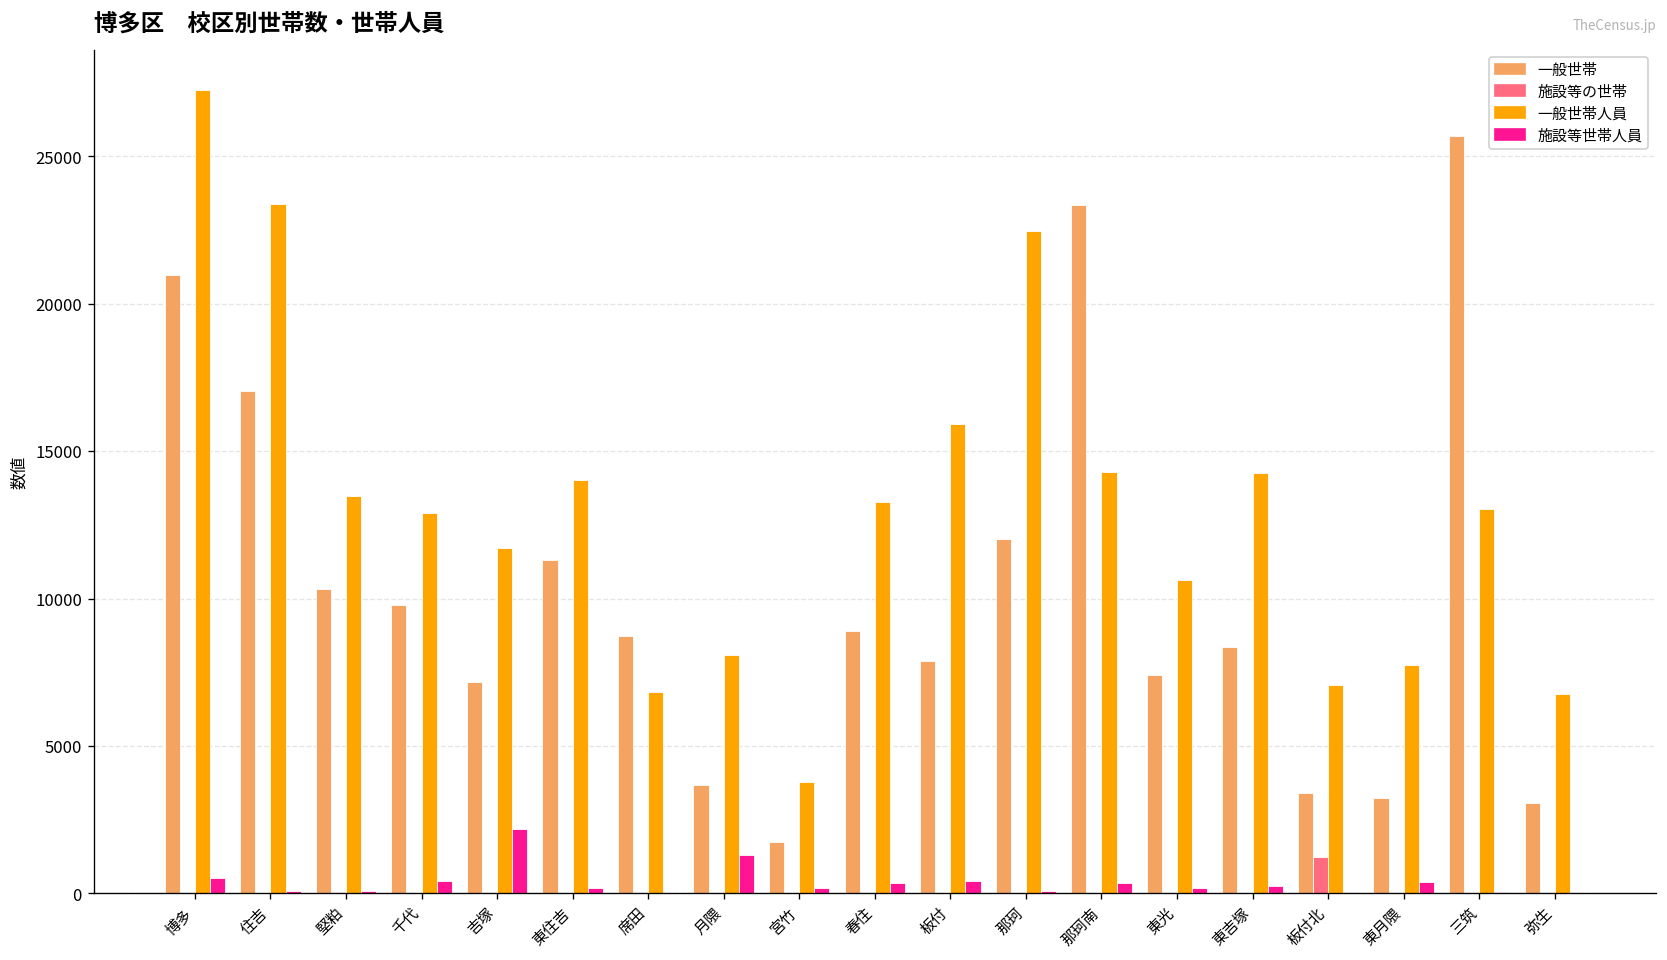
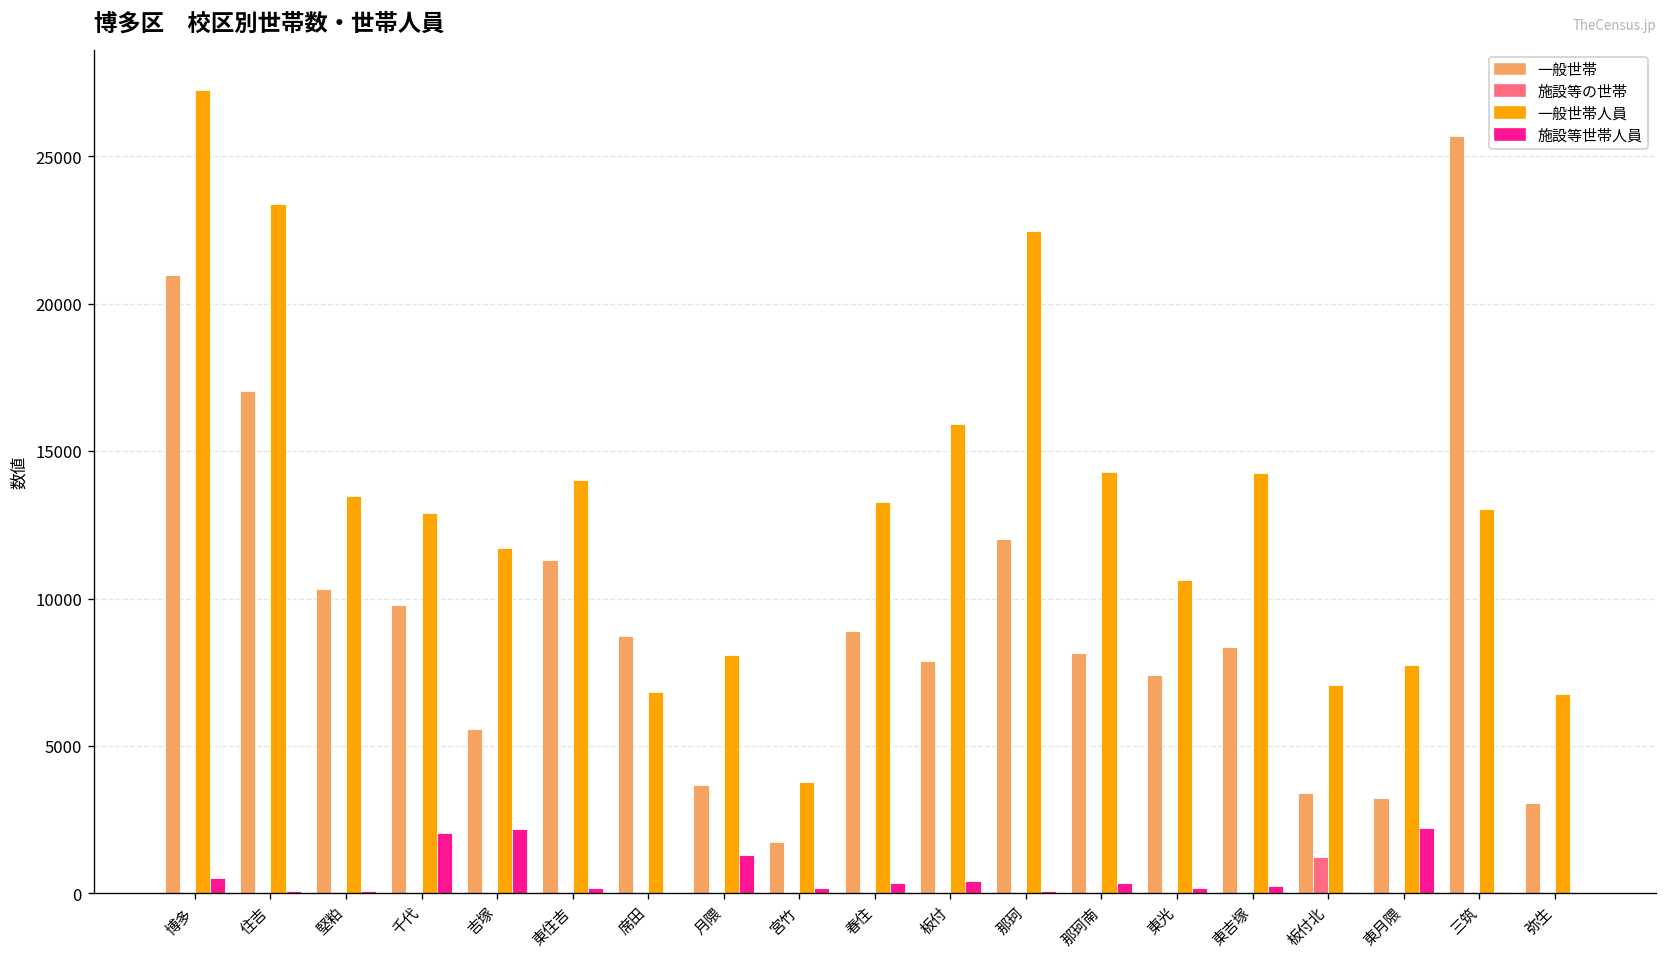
  {
    "一般世帯": {
      "博多": 21000,
      "住吉": 17000,
      "堅粕": 10300,
      "千代": 9800,
-     "吉塚": 7200,
+     "吉塚": 5600,
      "東住吉": 11300,
      "席田": 8700,
      "月隈": 3700,
      "宮竹": 1700,
      "春住": 8900,
      "板付": 7900,
      "那珂": 12000,
-     "那珂南": 23400,
+     "那珂南": 8200,
      "東光": 7400,
      "東吉塚": 8400,
      "板付北": 3400,
      "東月隈": 3200,
      "三筑": 25700,
      "弥生": 3100
    },
    "施設等の世帯": {
      "板付北": 1200,
      "弥生": 0
    },
    "一般世帯人員": {
      "博多": 27300,
      "住吉": 23400,
      "堅粕": 13500,
      "千代": 12900,
      "吉塚": 11700,
      "東住吉": 14000,
      "席田": 6800,
      "月隈": 8100,
      "宮竹": 3800,
      "春住": 13300,
      "板付": 15900,
      "那珂": 22500,
      "那珂南": 14300,
      "東光": 10600,
      "東吉塚": 14200,
      "板付北": 7100,
      "東月隈": 7700,
      "三筑": 13000,
      "弥生": 6800
    },
    "施設等世帯人員": {
      "博多": 500,
-     "千代": 400,
+     "千代": 2100,
      "吉塚": 2200,
      "東住吉": 200,
      "月隈": 1300,
      "宮竹": 200,
      "春住": 300,
      "板付": 400,
      "那珂南": 400,
      "東光": 200,
      "東吉塚": 300,
-     "東月隈": 400,
+     "東月隈": 2200,
      "弥生": 0
    }
  }
